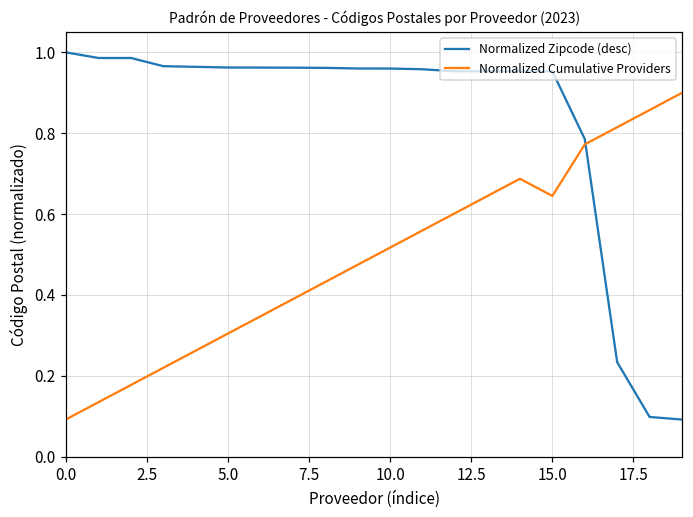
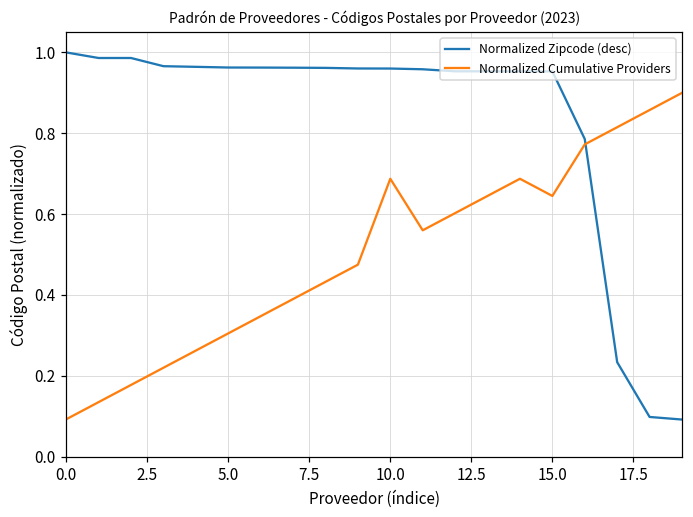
  {
    "Normalized Zipcode (desc)": {
      "0.0": 1.00,
      "5.0": 0.96,
      "10.0": 0.96
    },
    "Normalized Cumulative Providers": {
      "0.0": 0.09,
      "5.0": 0.31,
-     "10.0": 0.52,
+     "10.0": 0.69,
      "15.0": 0.65
    }
  }
